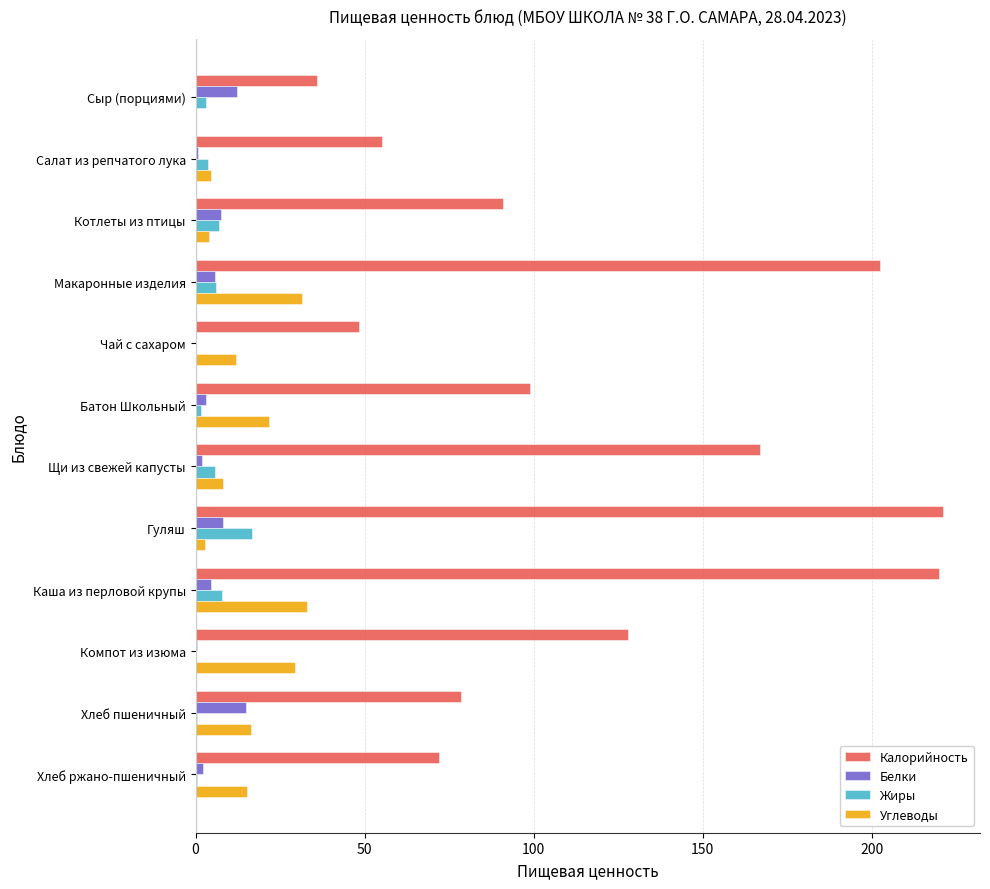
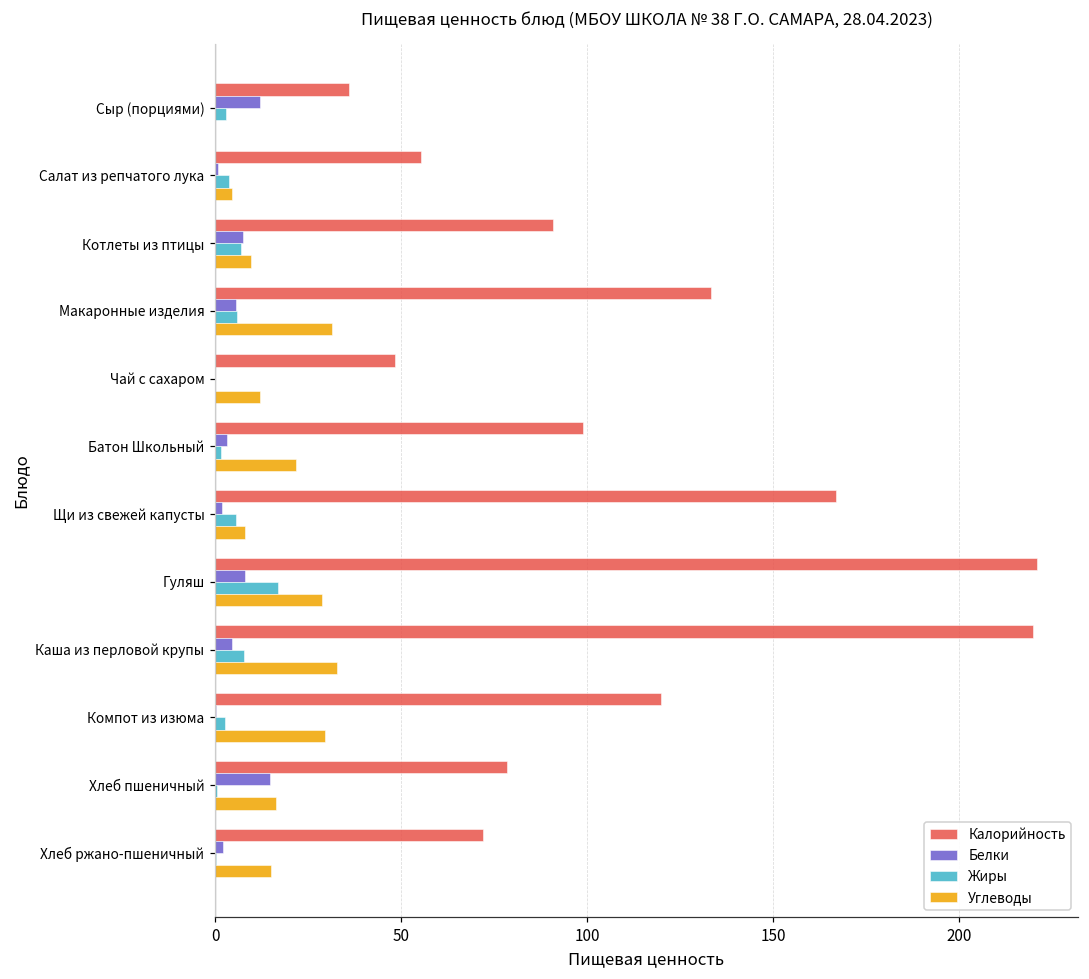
  {
    "Калорийность": {
      "Сыр (порциями)": 36,
      "Салат из репчатого лука": 55,
      "Котлеты из птицы": 91,
-     "Макаронные изделия": 203,
+     "Макаронные изделия": 133,
      "Чай с сахаром": 49,
      "Батон Школьный": 99,
      "Щи из свежей капусты": 167,
      "Гуляш": 221,
      "Каша из перловой крупы": 220,
-     "Компот из изюма": 128,
+     "Компот из изюма": 120,
      "Хлеб пшеничный": 79,
      "Хлеб ржано-пшеничный": 72
    },
    "Белки": {
      "Сыр (порциями)": 12,
      "Салат из репчатого лука": 1,
      "Котлеты из птицы": 8,
      "Макаронные изделия": 6,
      "Батон Школьный": 3,
      "Щи из свежей капусты": 2,
      "Гуляш": 8,
      "Каша из перловой крупы": 5,
      "Хлеб пшеничный": 15,
      "Хлеб ржано-пшеничный": 2
    },
    "Жиры": {
      "Сыр (порциями)": 3,
      "Салат из репчатого лука": 4,
      "Котлеты из птицы": 7,
      "Макаронные изделия": 6,
      "Батон Школьный": 2,
      "Щи из свежей капусты": 6,
      "Гуляш": 17,
      "Каша из перловой крупы": 8,
-     "Компот из изюма": 0
+     "Компот из изюма": 3
    },
    "Углеводы": {
      "Сыр (порциями)": 0,
      "Салат из репчатого лука": 5,
-     "Котлеты из птицы": 4,
+     "Котлеты из птицы": 10,
      "Макаронные изделия": 32,
      "Чай с сахаром": 12,
      "Батон Школьный": 22,
      "Щи из свежей капусты": 8,
-     "Гуляш": 3,
+     "Гуляш": 29,
      "Каша из перловой крупы": 33,
      "Компот из изюма": 30,
      "Хлеб пшеничный": 16,
      "Хлеб ржано-пшеничный": 15
    }
  }
